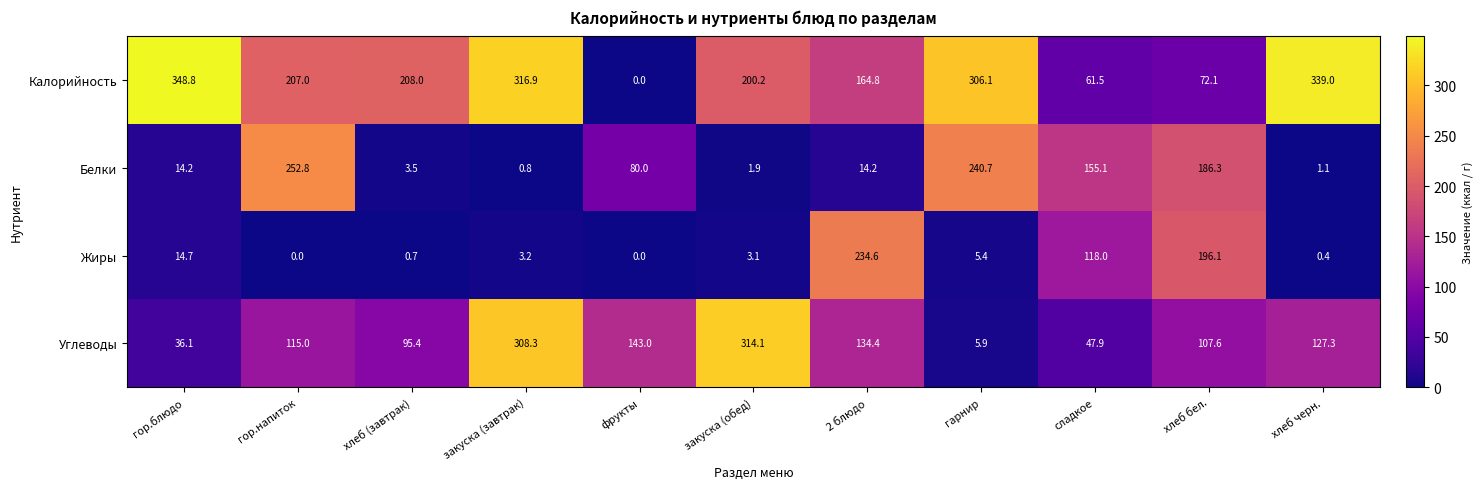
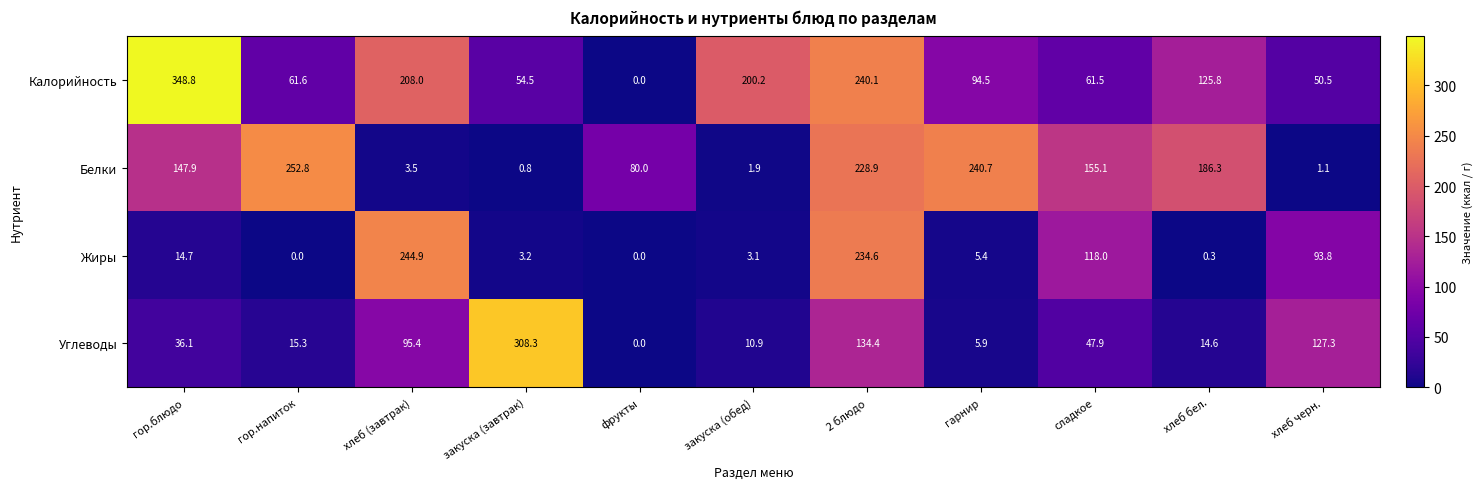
  {
    "Калорийность": {
      "гор.блюдо": 348.8,
-     "гор.напиток": 207.0,
+     "гор.напиток": 61.6,
      "хлеб (завтрак)": 208.0,
-     "закуска (завтрак)": 316.9,
+     "закуска (завтрак)": 54.5,
      "фрукты": 0.0,
      "закуска (обед)": 200.2,
-     "2 блюдо": 164.8,
-     "гарнир": 306.1,
+     "2 блюдо": 240.1,
+     "гарнир": 94.5,
      "сладкое": 61.5,
-     "хлеб бел.": 72.1,
-     "хлеб черн.": 339.0
+     "хлеб бел.": 125.8,
+     "хлеб черн.": 50.5
    },
    "Белки": {
-     "гор.блюдо": 14.2,
+     "гор.блюдо": 147.9,
      "гор.напиток": 252.8,
      "хлеб (завтрак)": 3.5,
      "закуска (завтрак)": 0.8,
      "фрукты": 80.0,
      "закуска (обед)": 1.9,
-     "2 блюдо": 14.2,
+     "2 блюдо": 228.9,
      "гарнир": 240.7,
      "сладкое": 155.1,
      "хлеб бел.": 186.3,
      "хлеб черн.": 1.1
    },
    "Жиры": {
      "гор.блюдо": 14.7,
      "гор.напиток": 0.0,
-     "хлеб (завтрак)": 0.7,
+     "хлеб (завтрак)": 244.9,
      "закуска (завтрак)": 3.2,
      "фрукты": 0.0,
      "закуска (обед)": 3.1,
      "2 блюдо": 234.6,
      "гарнир": 5.4,
      "сладкое": 118.0,
-     "хлеб бел.": 196.1,
-     "хлеб черн.": 0.4
+     "хлеб бел.": 0.3,
+     "хлеб черн.": 93.8
    },
    "Углеводы": {
      "гор.блюдо": 36.1,
-     "гор.напиток": 115.0,
+     "гор.напиток": 15.3,
      "хлеб (завтрак)": 95.4,
      "закуска (завтрак)": 308.3,
-     "фрукты": 143.0,
-     "закуска (обед)": 314.1,
+     "фрукты": 0.0,
+     "закуска (обед)": 10.9,
      "2 блюдо": 134.4,
      "гарнир": 5.9,
      "сладкое": 47.9,
-     "хлеб бел.": 107.6,
+     "хлеб бел.": 14.6,
      "хлеб черн.": 127.3
    }
  }
